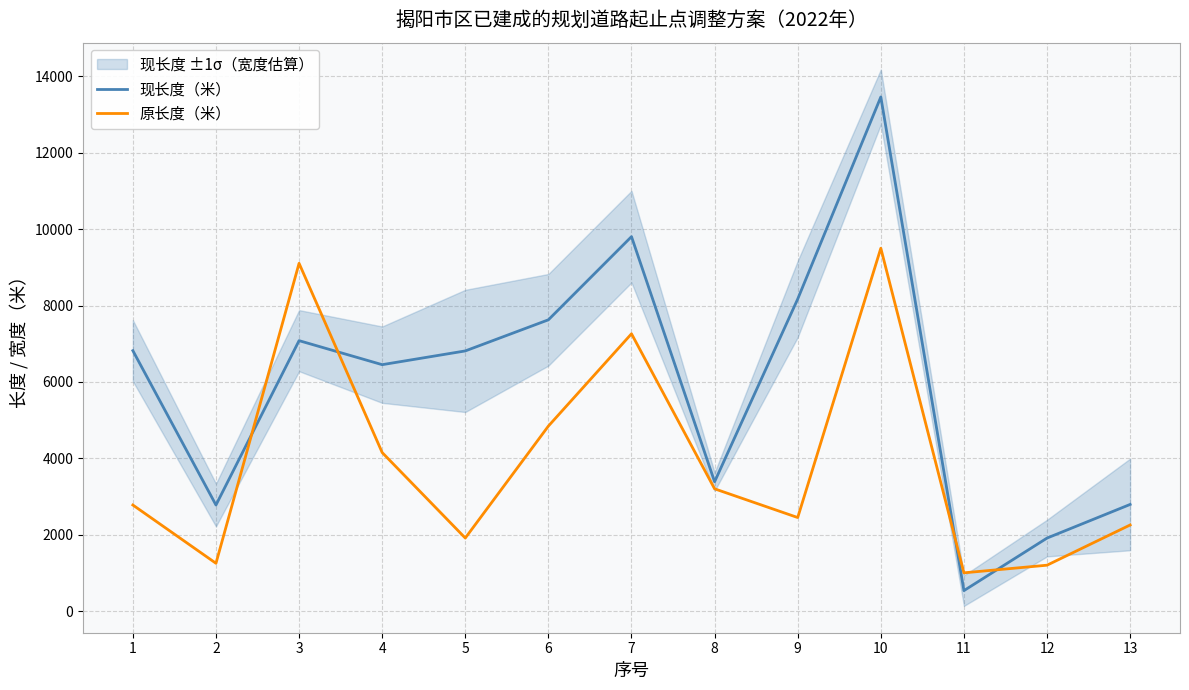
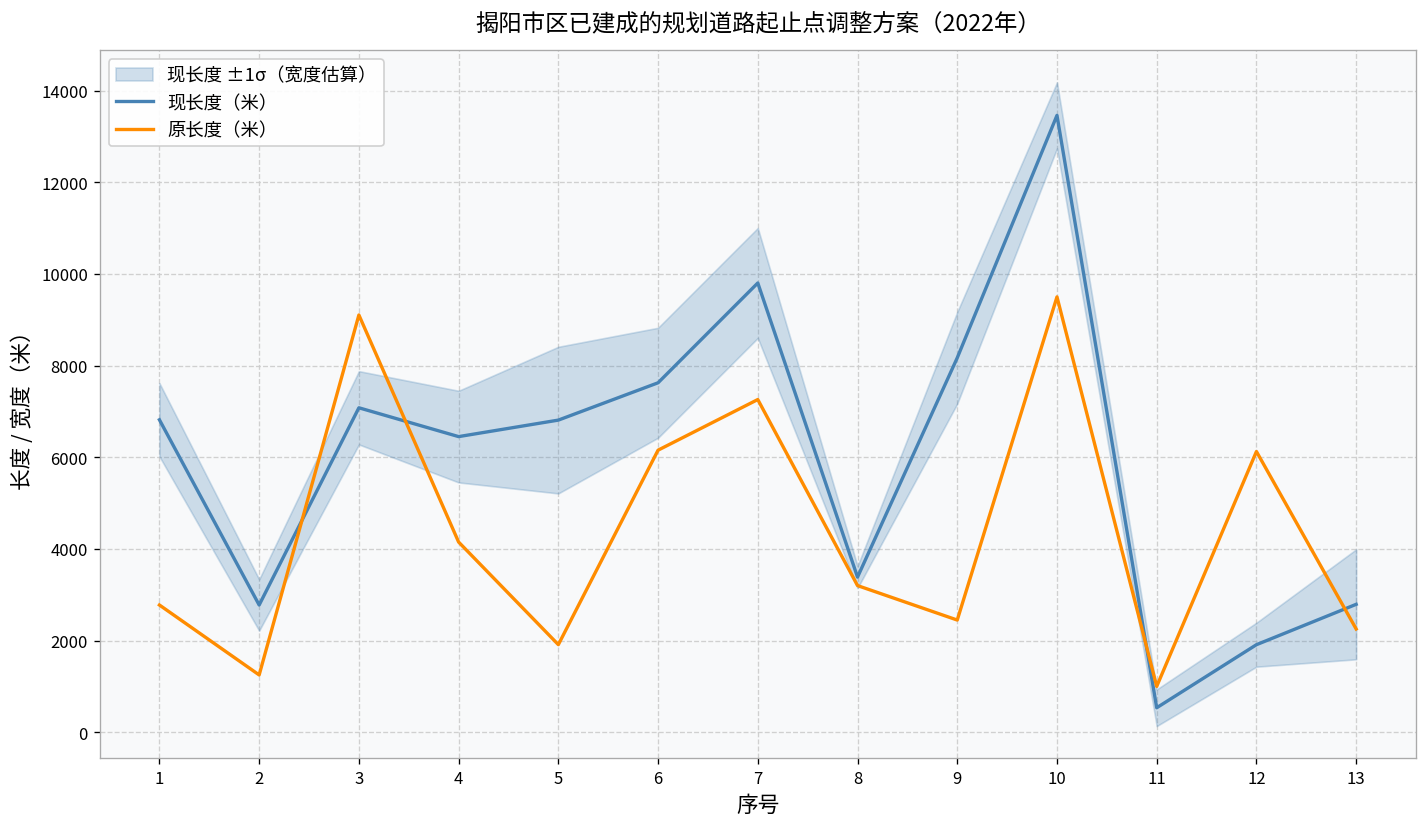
  {
    "原长度（米）": {
      "1": 2800,
      "2": 1300,
      "3": 9100,
      "4": 4200,
      "5": 1900,
-     "6": 4800,
+     "6": 6200,
      "7": 7300,
      "8": 3200,
      "9": 2400,
      "10": 9500,
      "11": 1000,
-     "12": 1200,
+     "12": 6100,
      "13": 2300
    }
  }
